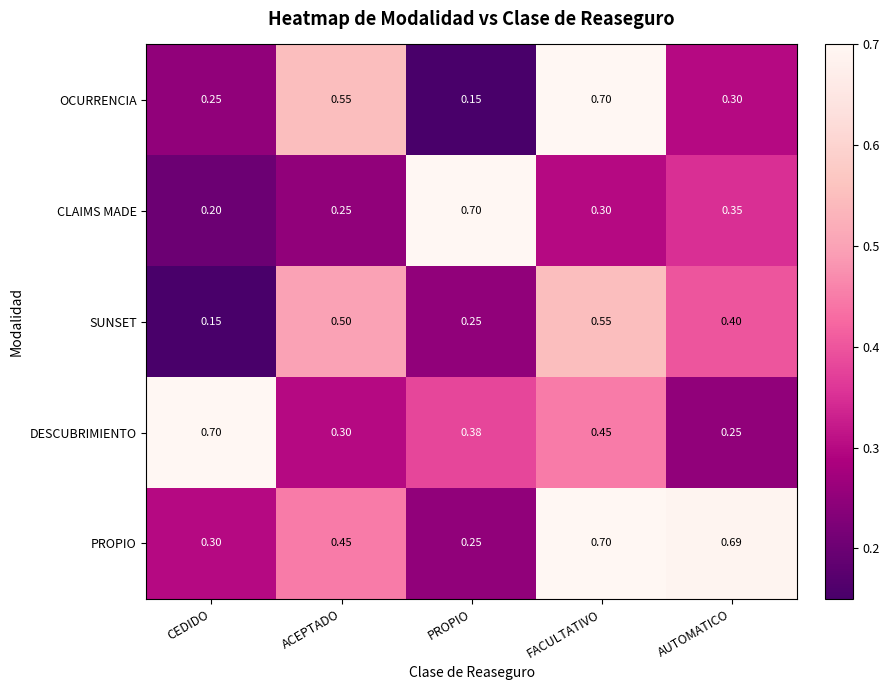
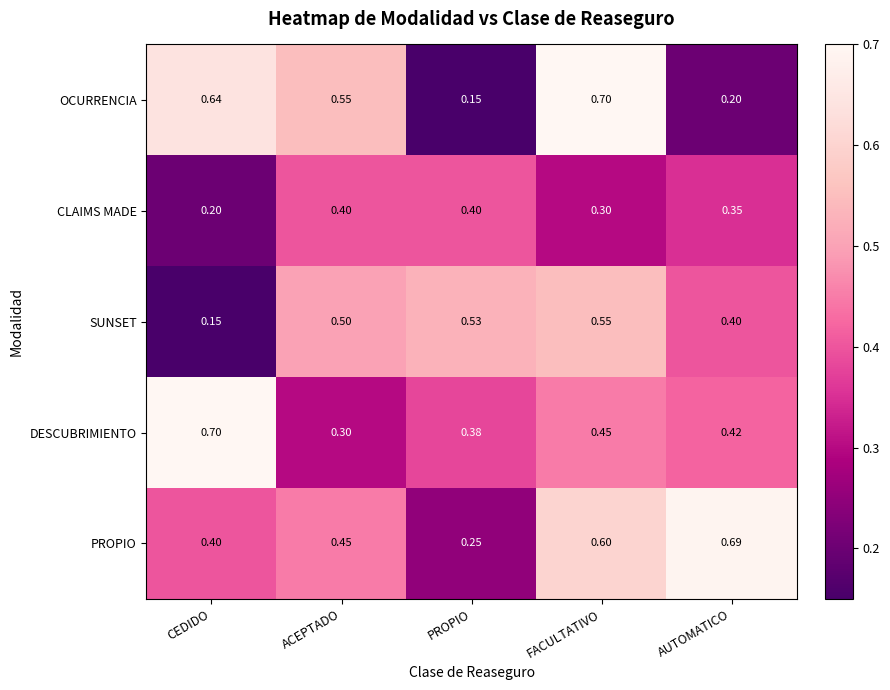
  {
    "OCURRENCIA": {
-     "CEDIDO": 0.25,
+     "CEDIDO": 0.64,
      "ACEPTADO": 0.55,
      "PROPIO": 0.15,
      "FACULTATIVO": 0.70,
-     "AUTOMATICO": 0.30
+     "AUTOMATICO": 0.20
    },
    "CLAIMS MADE": {
      "CEDIDO": 0.20,
-     "ACEPTADO": 0.25,
-     "PROPIO": 0.70,
+     "ACEPTADO": 0.40,
+     "PROPIO": 0.40,
      "FACULTATIVO": 0.30,
      "AUTOMATICO": 0.35
    },
    "SUNSET": {
      "CEDIDO": 0.15,
      "ACEPTADO": 0.50,
-     "PROPIO": 0.25,
+     "PROPIO": 0.53,
      "FACULTATIVO": 0.55,
      "AUTOMATICO": 0.40
    },
    "DESCUBRIMIENTO": {
      "CEDIDO": 0.70,
      "ACEPTADO": 0.30,
      "PROPIO": 0.38,
      "FACULTATIVO": 0.45,
-     "AUTOMATICO": 0.25
+     "AUTOMATICO": 0.42
    },
    "PROPIO": {
-     "CEDIDO": 0.30,
+     "CEDIDO": 0.40,
      "ACEPTADO": 0.45,
      "PROPIO": 0.25,
-     "FACULTATIVO": 0.70,
+     "FACULTATIVO": 0.60,
      "AUTOMATICO": 0.69
    }
  }
